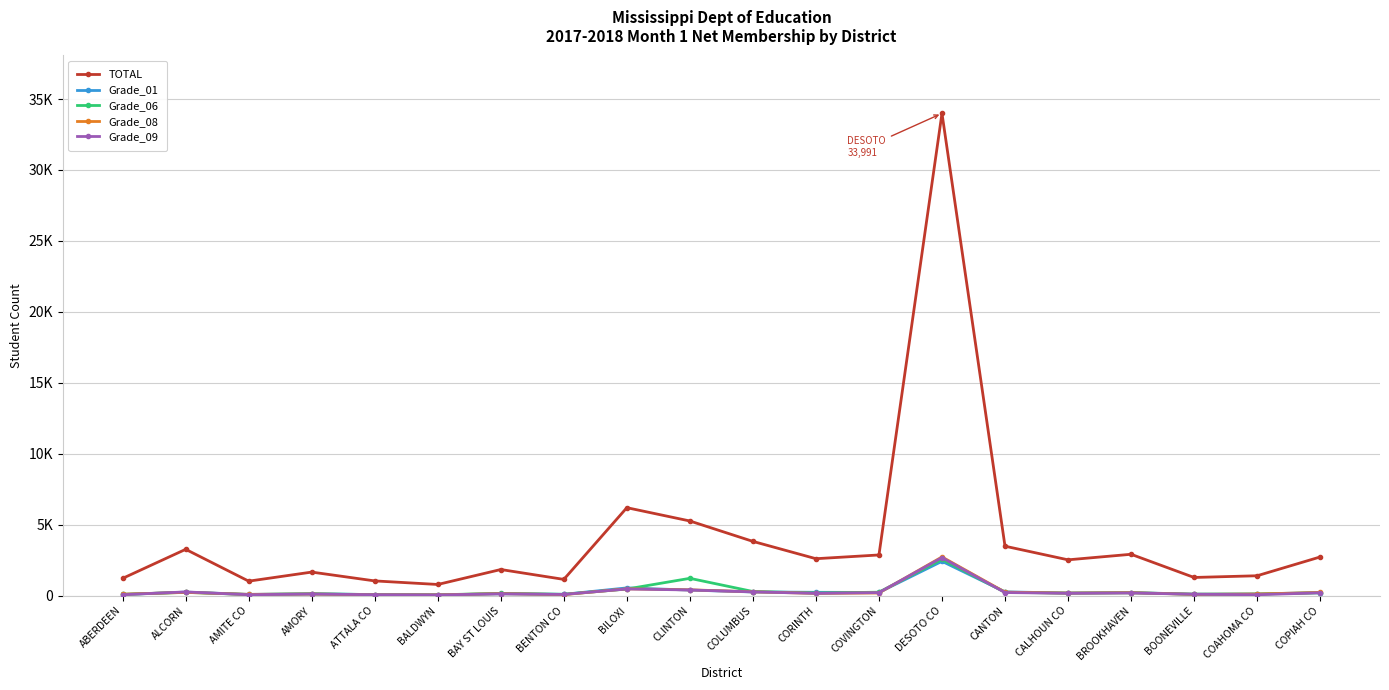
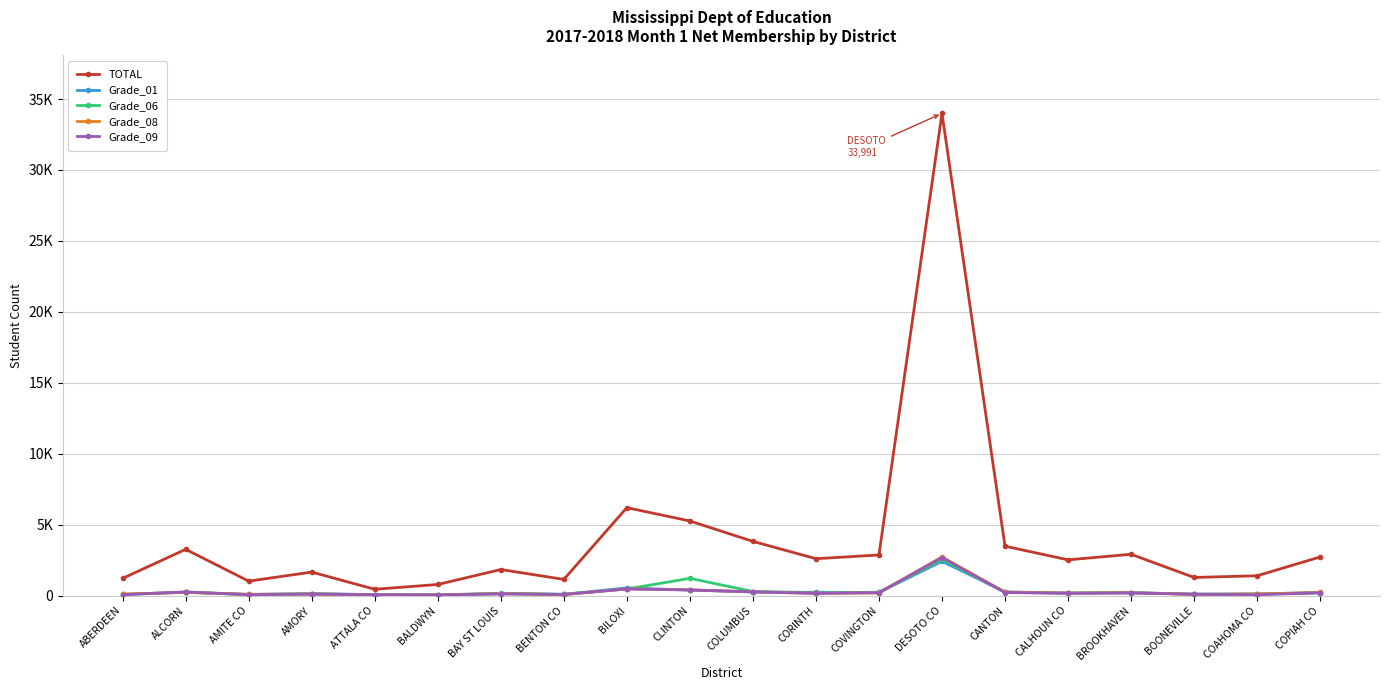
  {
    "TOTAL": {
      "ABERDEEN": 1200,
      "ALCORN": 3300,
      "AMITE CO": 1000,
      "AMORY": 1700,
-     "ATTALA CO": 1000,
+     "ATTALA CO": 500,
      "BALDWYN": 800,
      "BAY ST LOUIS": 1800,
      "BENTON CO": 1100,
      "BILOXI": 6200,
      "CLINTON": 5300,
      "COLUMBUS": 3800,
      "CORINTH": 2600,
      "COVINGTON": 2900,
      "CANTON": 3500,
      "CALHOUN CO": 2500,
      "BROOKHAVEN": 2900,
      "BOONEVILLE": 1300,
      "COAHOMA CO": 1400,
      "COPIAH CO": 2700
    },
    "Grade_06": {
      "CLINTON": 1200
    }
  }
